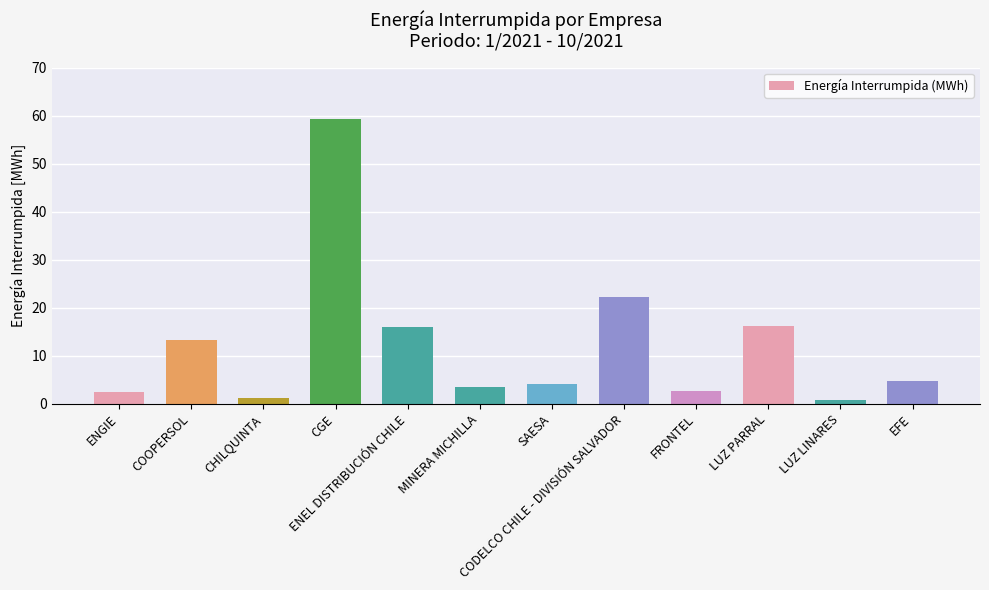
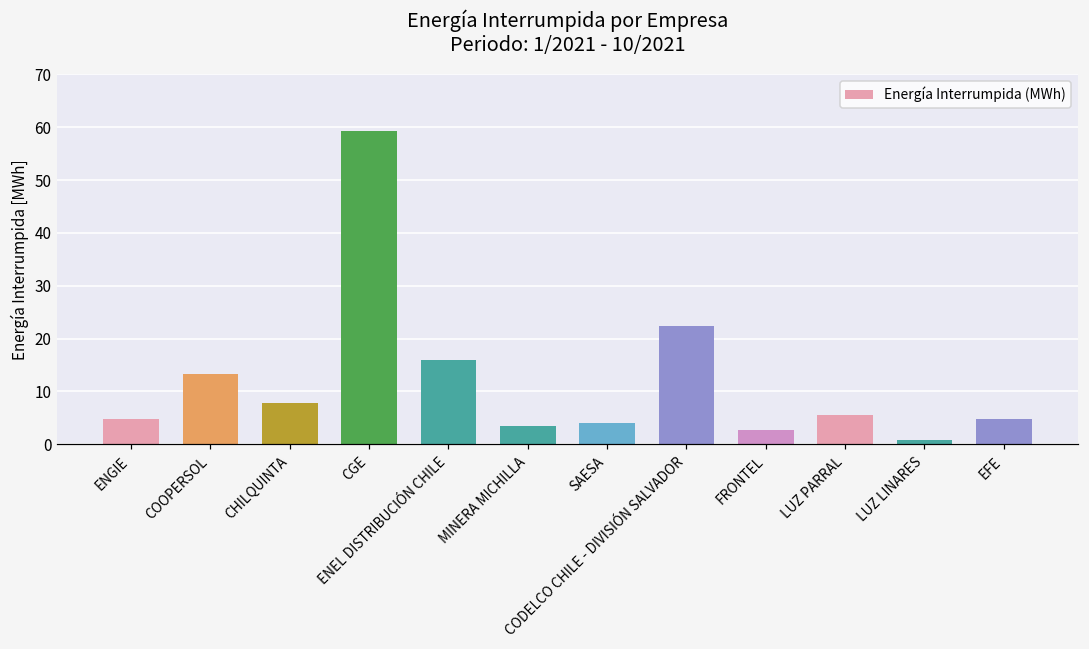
  {
-   "ENGIE": 2,
+   "ENGIE": 5,
    "COOPERSOL": 13,
-   "CHILQUINTA": 1,
+   "CHILQUINTA": 8,
    "CGE": 59,
    "ENEL DISTRIBUCIÓN CHILE": 16,
    "MINERA MICHILLA": 3,
    "SAESA": 4,
    "CODELCO CHILE - DIVISIÓN SALVADOR": 22,
    "FRONTEL": 3,
-   "LUZ PARRAL": 16,
+   "LUZ PARRAL": 5,
    "LUZ LINARES": 1,
    "EFE": 5
  }
